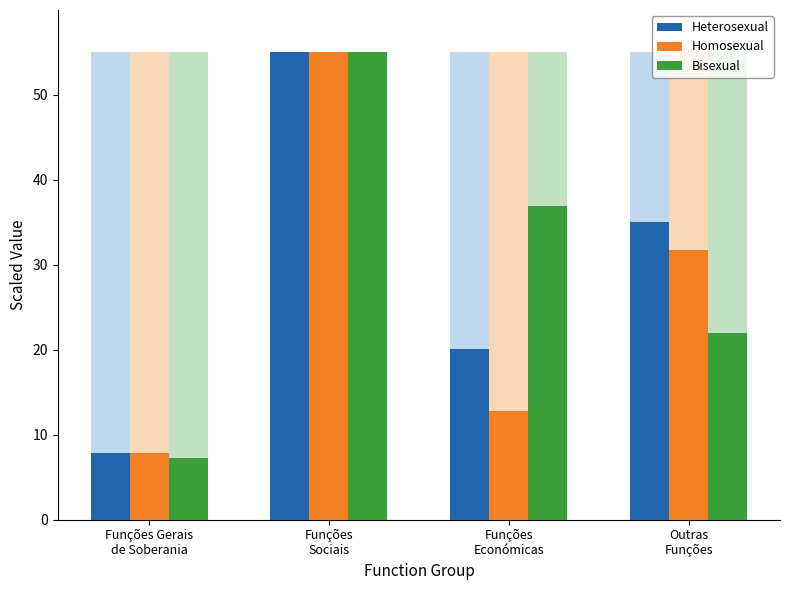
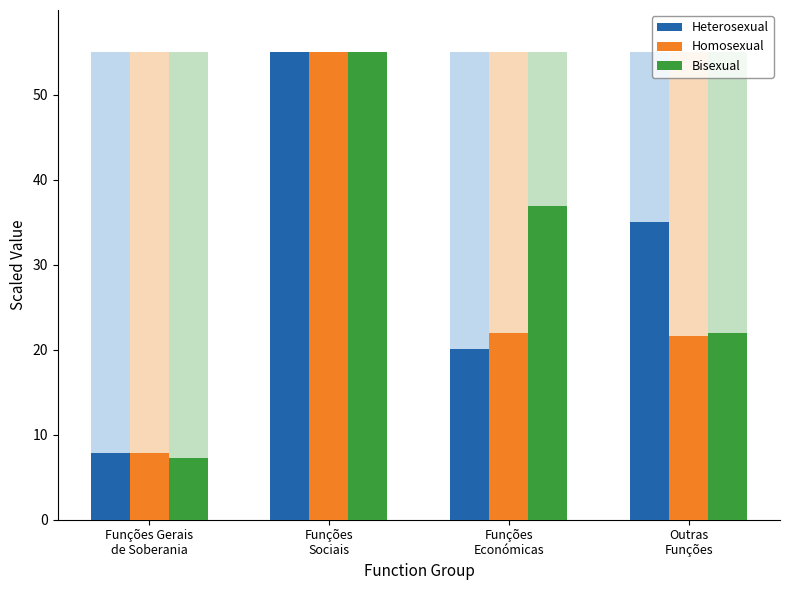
  {
    "Heterosexual": {
      "Funções Sociais": 55
    },
    "Homosexual": {
      "Funções Sociais": 55,
-     "Funções Económicas": 13,
-     "Outras Funções": 32
+     "Funções Económicas": 22,
+     "Outras Funções": 22
    },
    "Bisexual": {
      "Funções Sociais": 55
    }
  }
